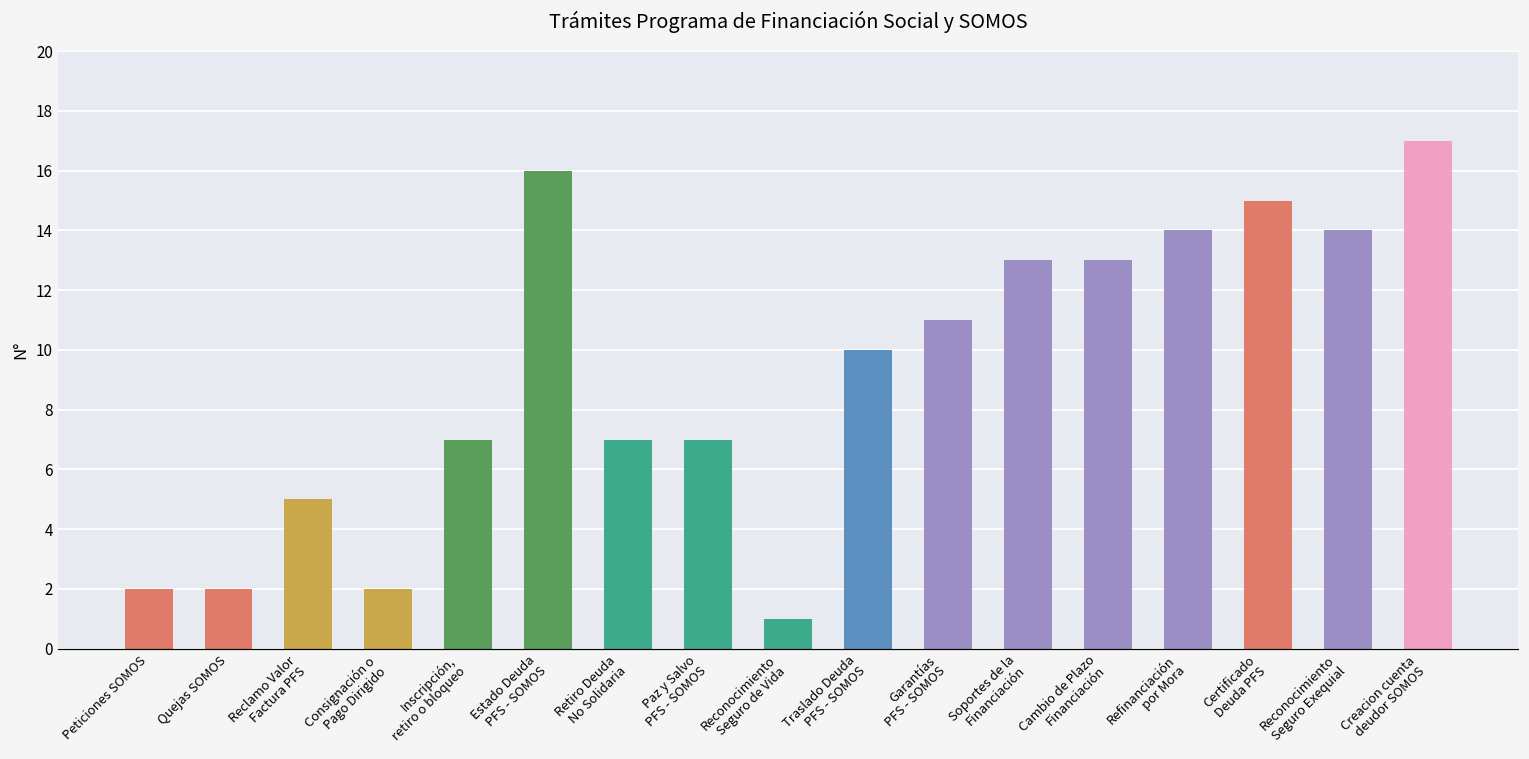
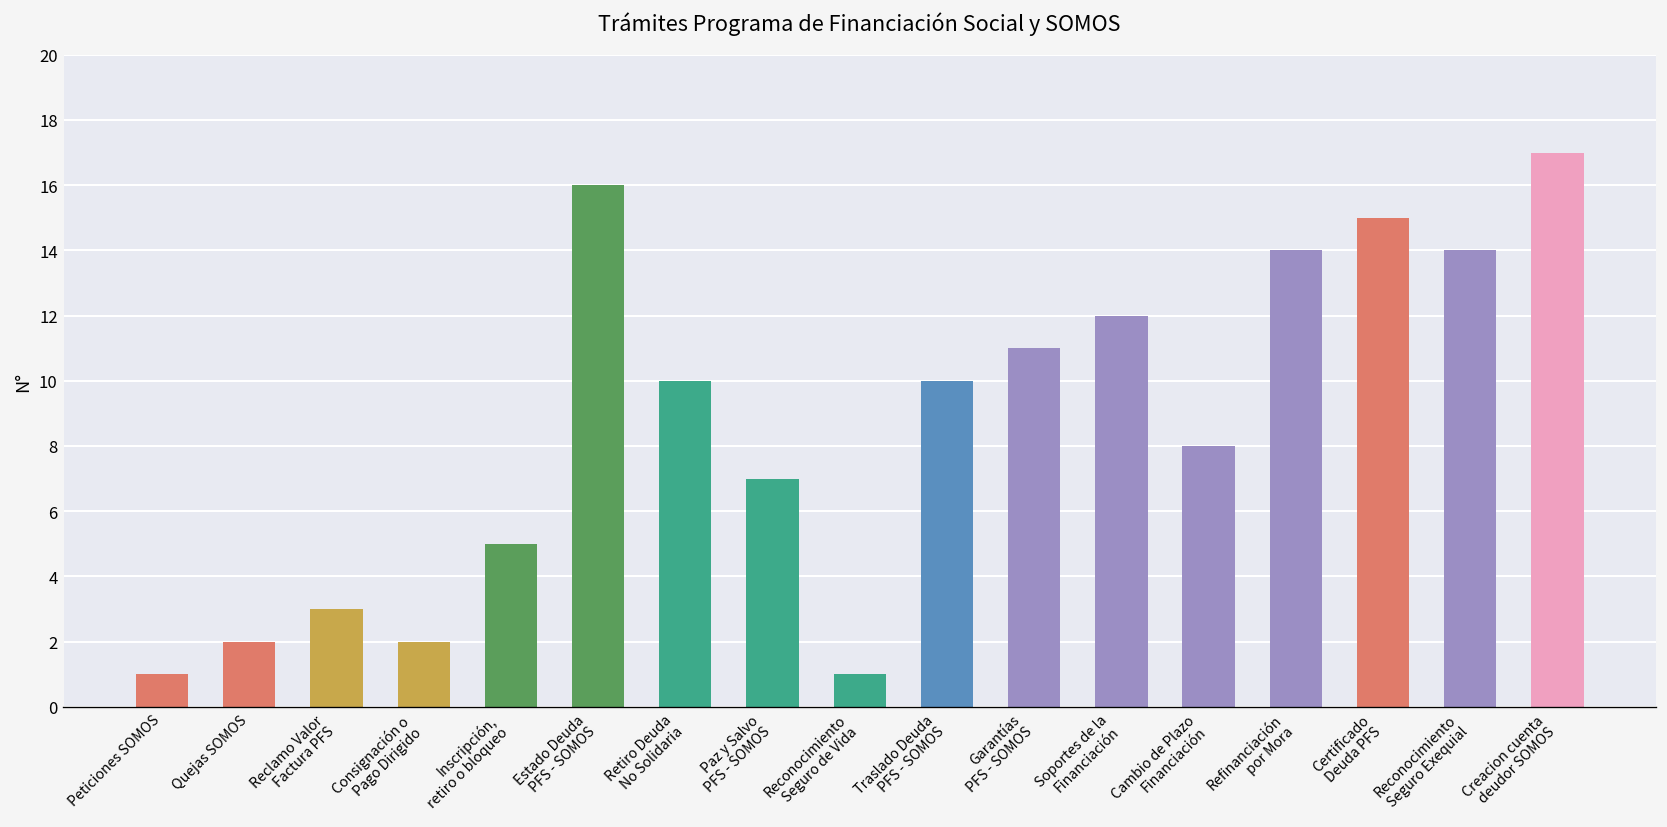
  {
-   "Peticiones SOMOS": 2,
+   "Peticiones SOMOS": 1,
    "Quejas SOMOS": 2,
-   "Reclamo Valor Factura PFS": 5,
+   "Reclamo Valor Factura PFS": 3,
    "Consignación o Pago Dirigido": 2,
-   "Inscripción, retiro o bloqueo": 7,
+   "Inscripción, retiro o bloqueo": 5,
    "Estado Deuda PFS - SOMOS": 16,
-   "Retiro Deuda No Solidaria": 7,
+   "Retiro Deuda No Solidaria": 10,
    "Paz y Salvo PFS - SOMOS": 7,
    "Reconocimiento Seguro de Vida": 1,
    "Traslado Deuda PFS - SOMOS": 10,
    "Garantías PFS - SOMOS": 11,
-   "Soportes de la Financiación": 13,
-   "Cambio de Plazo Financiación": 13,
+   "Soportes de la Financiación": 12,
+   "Cambio de Plazo Financiación": 8,
    "Refinanciación por Mora": 14,
    "Certificado Deuda PFS": 15,
    "Reconocimiento Seguro Exequial": 14,
    "Creacion cuenta deudor SOMOS": 17
  }
